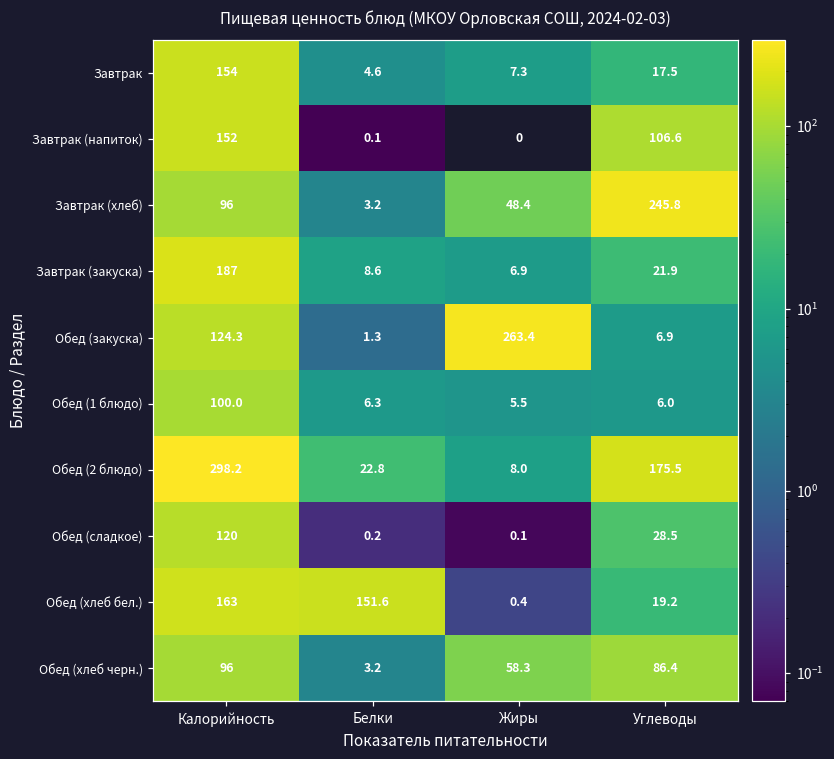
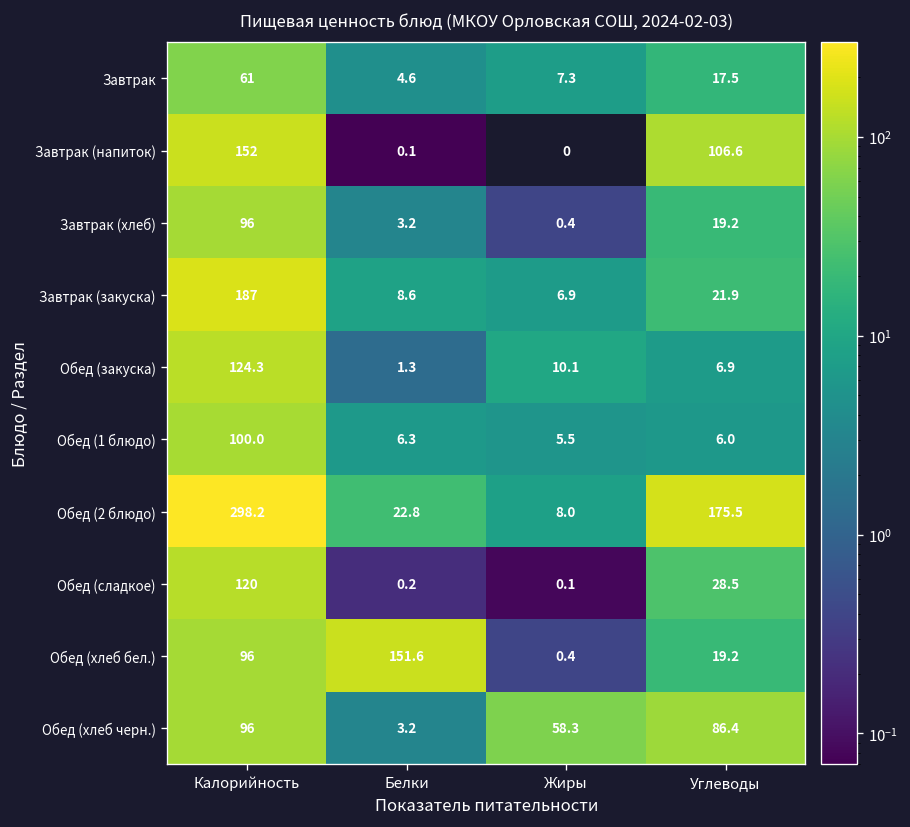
  {
    "Завтрак": {
-     "Калорийность": 154,
+     "Калорийность": 61,
      "Белки": 4.6,
      "Жиры": 7.3,
      "Углеводы": 17.5
    },
    "Завтрак (напиток)": {
      "Калорийность": 152,
      "Белки": 0.1,
      "Жиры": 0,
      "Углеводы": 106.6
    },
    "Завтрак (хлеб)": {
      "Калорийность": 96,
      "Белки": 3.2,
-     "Жиры": 48.4,
-     "Углеводы": 245.8
+     "Жиры": 0.4,
+     "Углеводы": 19.2
    },
    "Завтрак (закуска)": {
      "Калорийность": 187,
      "Белки": 8.6,
      "Жиры": 6.9,
      "Углеводы": 21.9
    },
    "Обед (закуска)": {
      "Калорийность": 124.3,
      "Белки": 1.3,
-     "Жиры": 263.4,
+     "Жиры": 10.1,
      "Углеводы": 6.9
    },
    "Обед (1 блюдо)": {
      "Калорийность": 100.0,
      "Белки": 6.3,
      "Жиры": 5.5,
      "Углеводы": 6.0
    },
    "Обед (2 блюдо)": {
      "Калорийность": 298.2,
      "Белки": 22.8,
      "Жиры": 8.0,
      "Углеводы": 175.5
    },
    "Обед (сладкое)": {
      "Калорийность": 120,
      "Белки": 0.2,
      "Жиры": 0.1,
      "Углеводы": 28.5
    },
    "Обед (хлеб бел.)": {
-     "Калорийность": 163,
+     "Калорийность": 96,
      "Белки": 151.6,
      "Жиры": 0.4,
      "Углеводы": 19.2
    },
    "Обед (хлеб черн.)": {
      "Калорийность": 96,
      "Белки": 3.2,
      "Жиры": 58.3,
      "Углеводы": 86.4
    }
  }
